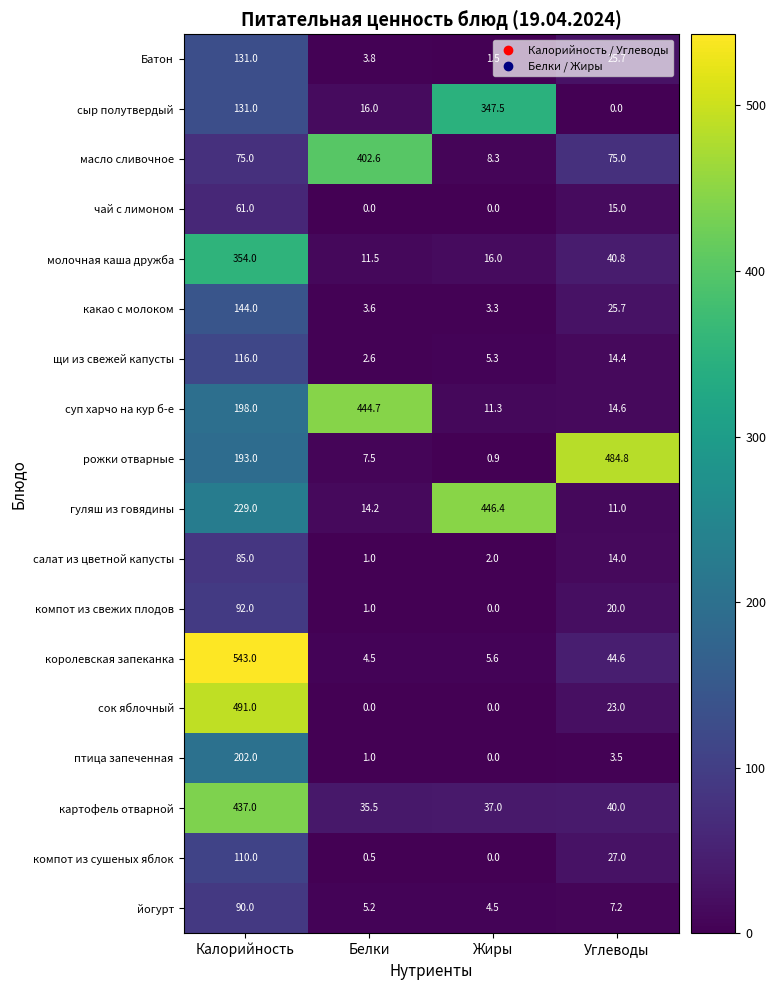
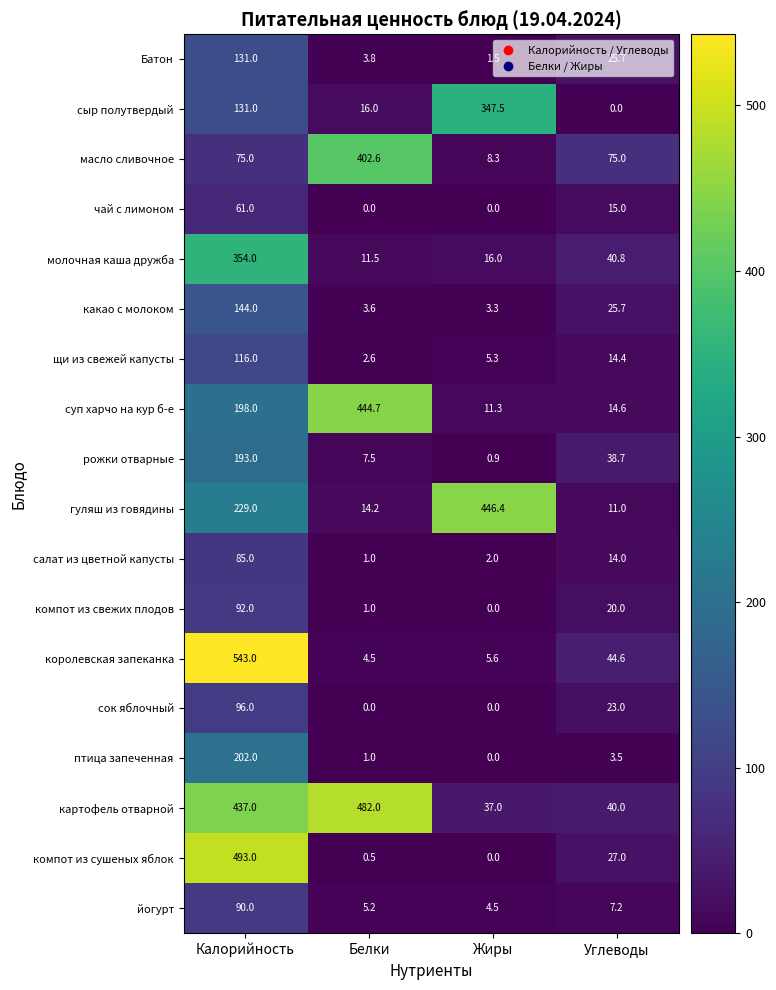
  {
    "Батон": {
      "Калорийность": 131.0,
      "Белки": 3.8
    },
    "сыр полутвердый": {
      "Калорийность": 131.0,
      "Белки": 16.0,
      "Жиры": 347.5,
      "Углеводы": 0.0
    },
    "масло сливочное": {
      "Калорийность": 75.0,
      "Белки": 402.6,
      "Жиры": 8.3,
      "Углеводы": 75.0
    },
    "чай с лимоном": {
      "Калорийность": 61.0,
      "Белки": 0.0,
      "Жиры": 0.0,
      "Углеводы": 15.0
    },
    "молочная каша дружба": {
      "Калорийность": 354.0,
      "Белки": 11.5,
      "Жиры": 16.0,
      "Углеводы": 40.8
    },
    "какао с молоком": {
      "Калорийность": 144.0,
      "Белки": 3.6,
      "Жиры": 3.3,
      "Углеводы": 25.7
    },
    "щи из свежей капусты": {
      "Калорийность": 116.0,
      "Белки": 2.6,
      "Жиры": 5.3,
      "Углеводы": 14.4
    },
    "суп харчо на кур б-е": {
      "Калорийность": 198.0,
      "Белки": 444.7,
      "Жиры": 11.3,
      "Углеводы": 14.6
    },
    "рожки отварные": {
      "Калорийность": 193.0,
      "Белки": 7.5,
      "Жиры": 0.9,
-     "Углеводы": 484.8
+     "Углеводы": 38.7
    },
    "гуляш из говядины": {
      "Калорийность": 229.0,
      "Белки": 14.2,
      "Жиры": 446.4,
      "Углеводы": 11.0
    },
    "салат из цветной капусты": {
      "Калорийность": 85.0,
      "Белки": 1.0,
      "Жиры": 2.0,
      "Углеводы": 14.0
    },
    "компот из свежих плодов": {
      "Калорийность": 92.0,
      "Белки": 1.0,
      "Жиры": 0.0,
      "Углеводы": 20.0
    },
    "королевская запеканка": {
      "Калорийность": 543.0,
      "Белки": 4.5,
      "Жиры": 5.6,
      "Углеводы": 44.6
    },
    "сок яблочный": {
-     "Калорийность": 491.0,
+     "Калорийность": 96.0,
      "Белки": 0.0,
      "Жиры": 0.0,
      "Углеводы": 23.0
    },
    "птица запеченная": {
      "Калорийность": 202.0,
      "Белки": 1.0,
      "Жиры": 0.0,
      "Углеводы": 3.5
    },
    "картофель отварной": {
      "Калорийность": 437.0,
-     "Белки": 35.5,
+     "Белки": 482.0,
      "Жиры": 37.0,
      "Углеводы": 40.0
    },
    "компот из сушеных яблок": {
-     "Калорийность": 110.0,
+     "Калорийность": 493.0,
      "Белки": 0.5,
      "Жиры": 0.0,
      "Углеводы": 27.0
    },
    "йогурт": {
      "Калорийность": 90.0,
      "Белки": 5.2,
      "Жиры": 4.5,
      "Углеводы": 7.2
    }
  }
